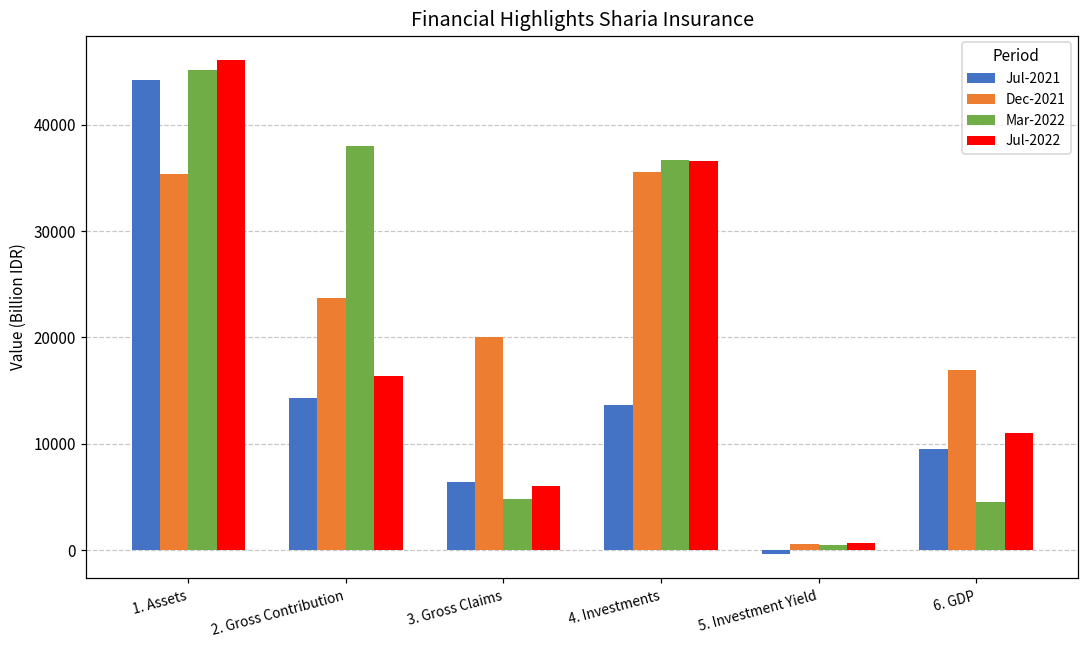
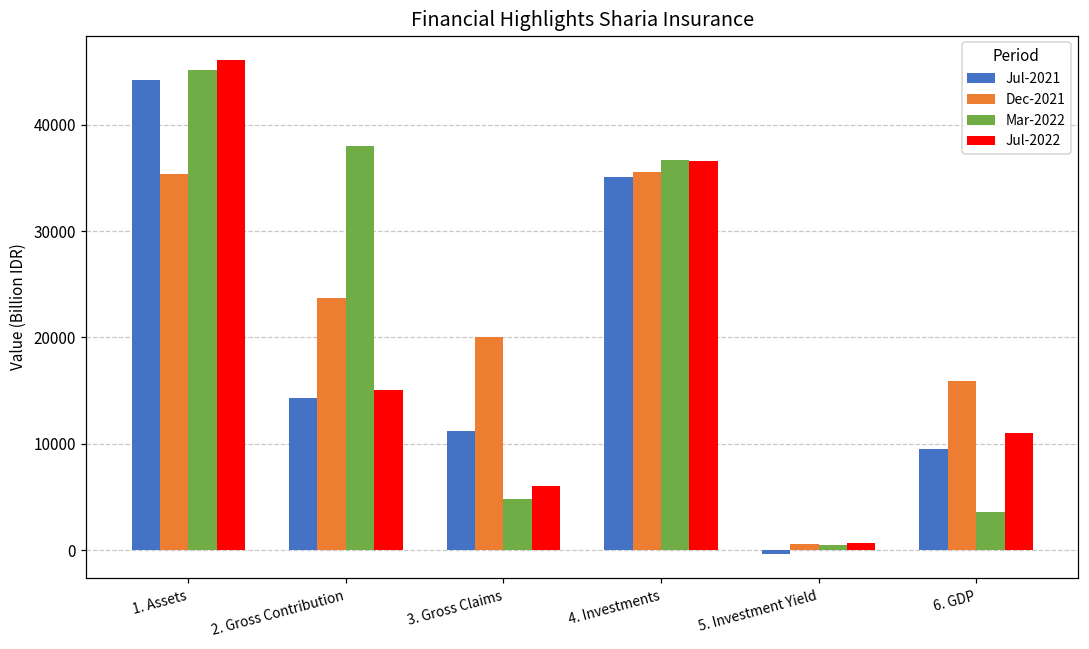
  {
    "Jul-2021": {
      "1. Assets": 44000,
      "2. Gross Contribution": 14000,
-     "3. Gross Claims": 6000,
-     "4. Investments": 14000,
+     "3. Gross Claims": 11000,
+     "4. Investments": 35000,
      "5. Investment Yield": 0,
      "6. GDP": 10000
    },
    "Dec-2021": {
      "1. Assets": 35000,
      "2. Gross Contribution": 24000,
      "3. Gross Claims": 20000,
      "4. Investments": 36000,
      "5. Investment Yield": 1000,
-     "6. GDP": 17000
+     "6. GDP": 16000
    },
    "Mar-2022": {
      "1. Assets": 45000,
      "2. Gross Contribution": 38000,
      "3. Gross Claims": 5000,
      "4. Investments": 37000,
      "5. Investment Yield": 1000,
-     "6. GDP": 5000
+     "6. GDP": 4000
    },
    "Jul-2022": {
      "1. Assets": 46000,
-     "2. Gross Contribution": 16000,
+     "2. Gross Contribution": 15000,
      "3. Gross Claims": 6000,
      "4. Investments": 37000,
      "5. Investment Yield": 1000,
      "6. GDP": 11000
    }
  }
